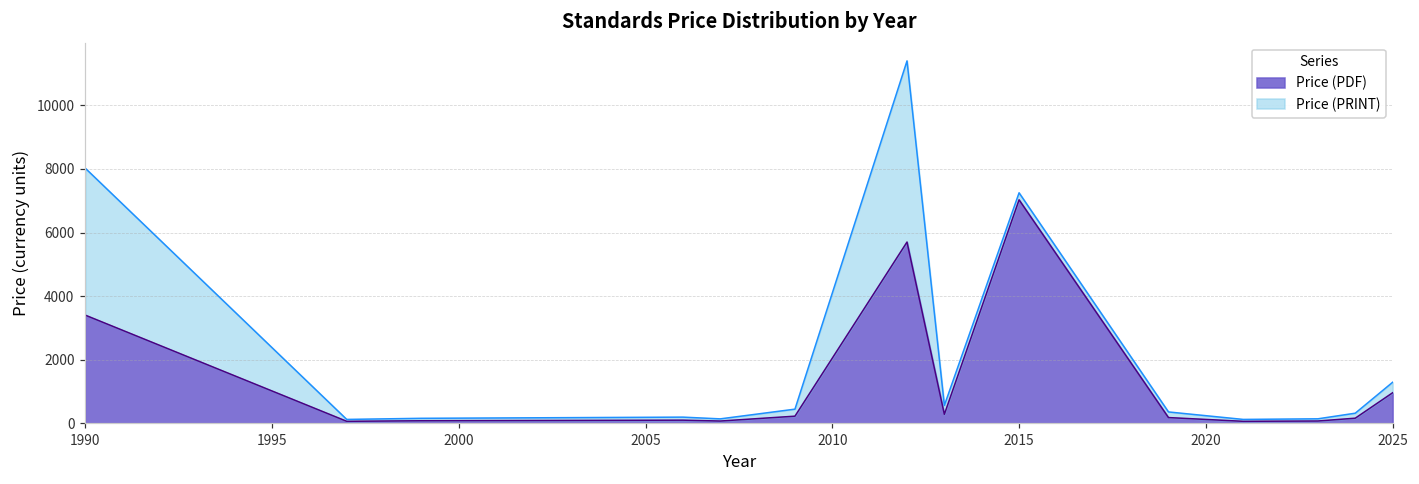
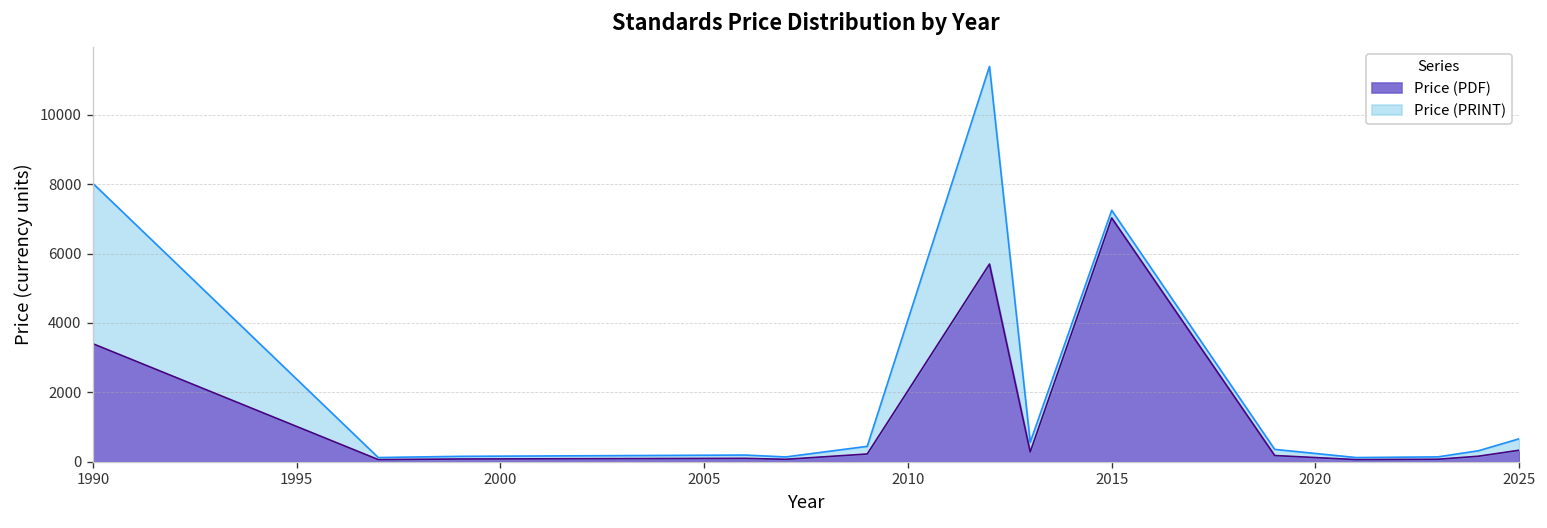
  {
    "Price (PDF)": {
      "1990": 3400,
      "2015": 7000,
-     "2025": 1000
+     "2025": 300
    },
    "Price (PRINT)": {
      "1990": 4600,
      "2015": 200,
      "2025": 300
    }
  }
